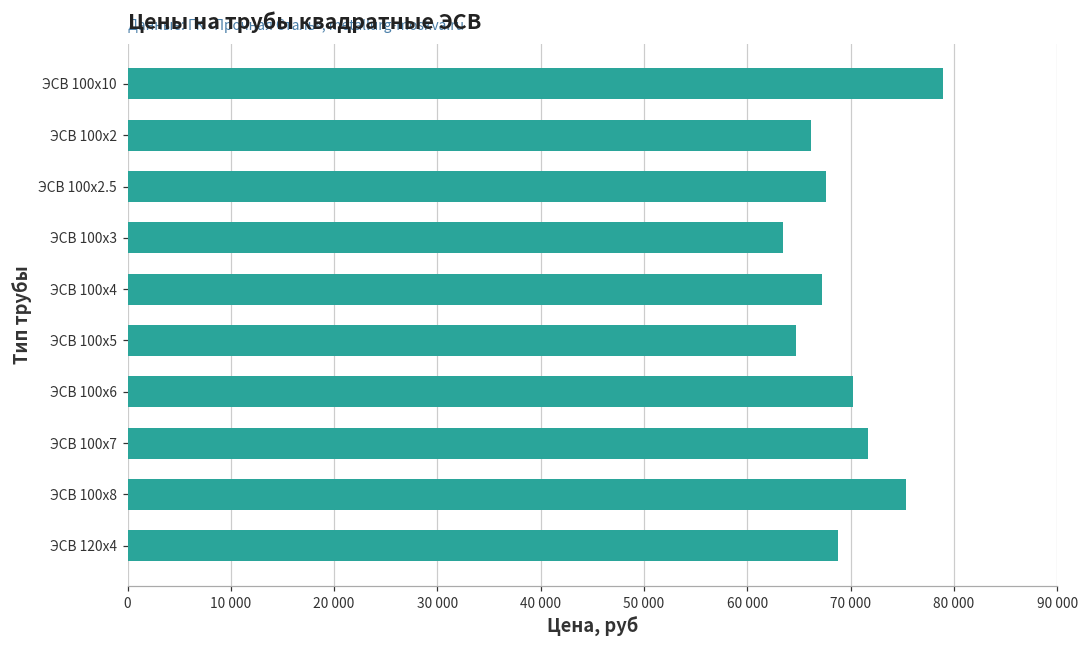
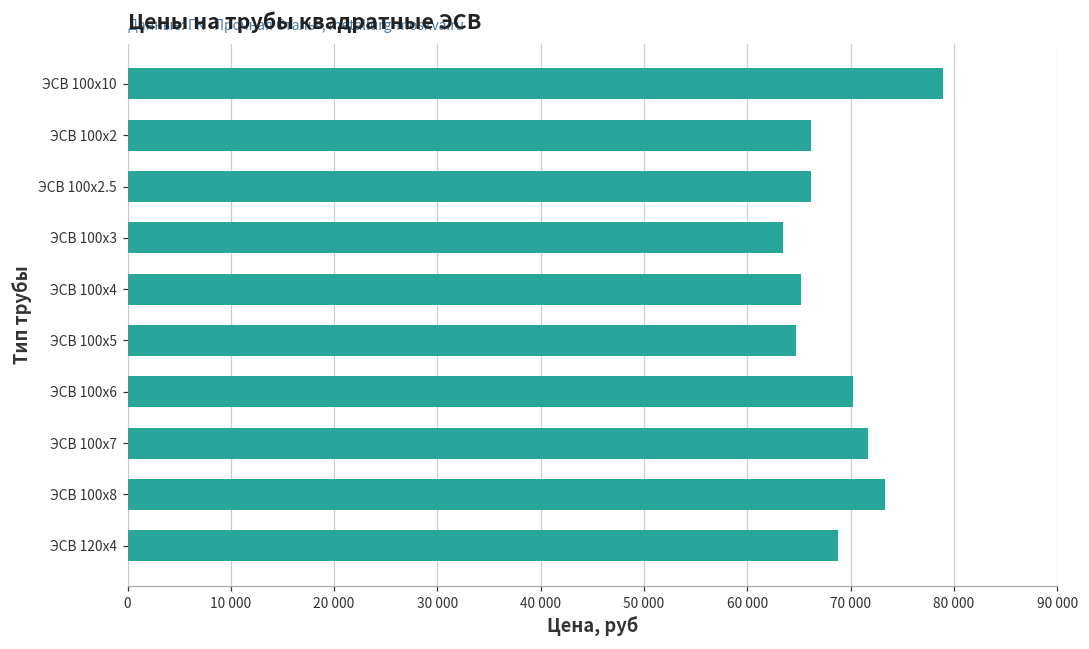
  {
    "ЭСВ 100х10": 79000,
    "ЭСВ 100х2": 66000,
-   "ЭСВ 100х2.5": 68000,
+   "ЭСВ 100х2.5": 66000,
    "ЭСВ 100х3": 63000,
-   "ЭСВ 100х4": 67000,
+   "ЭСВ 100х4": 65000,
    "ЭСВ 100х5": 65000,
    "ЭСВ 100х6": 70000,
    "ЭСВ 100х7": 72000,
-   "ЭСВ 100х8": 75000,
+   "ЭСВ 100х8": 73000,
    "ЭСВ 120х4": 69000
  }
